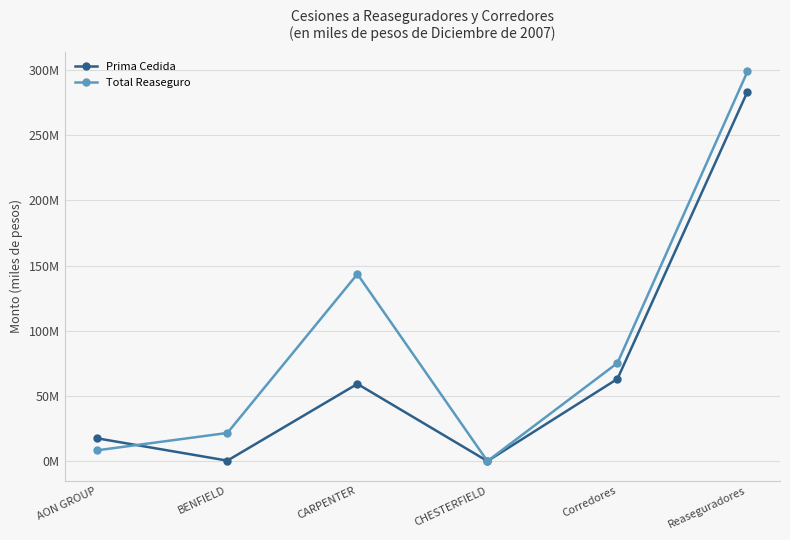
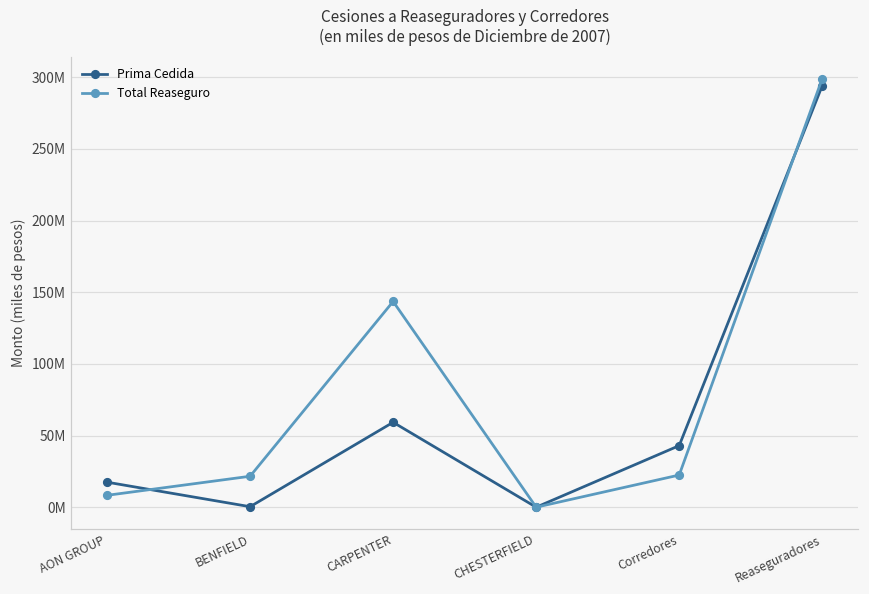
  {
    "Prima Cedida": {
      "AON GROUP": 17000000,
      "BENFIELD": 0,
      "CARPENTER": 59000000,
-     "Corredores": 63000000,
-     "Reaseguradores": 284000000
+     "Corredores": 43000000,
+     "Reaseguradores": 294000000
    },
    "Total Reaseguro": {
      "AON GROUP": 8000000,
      "BENFIELD": 22000000,
      "CARPENTER": 144000000,
-     "Corredores": 75000000,
+     "Corredores": 22000000,
      "Reaseguradores": 299000000
    }
  }
